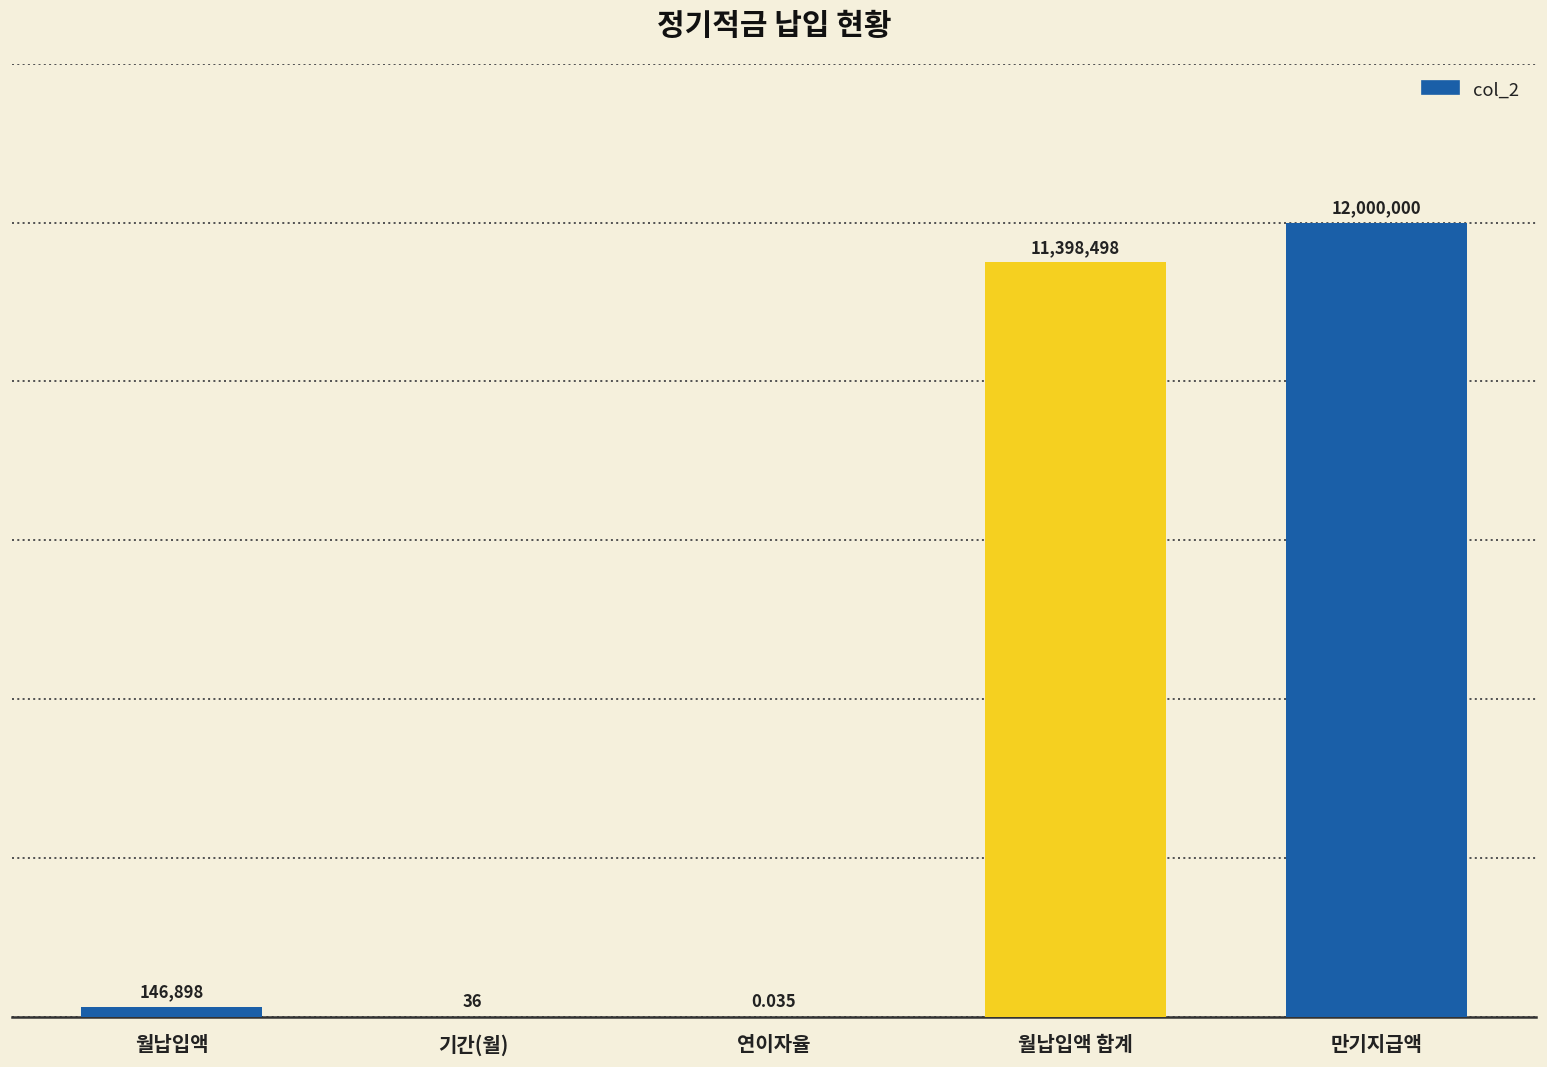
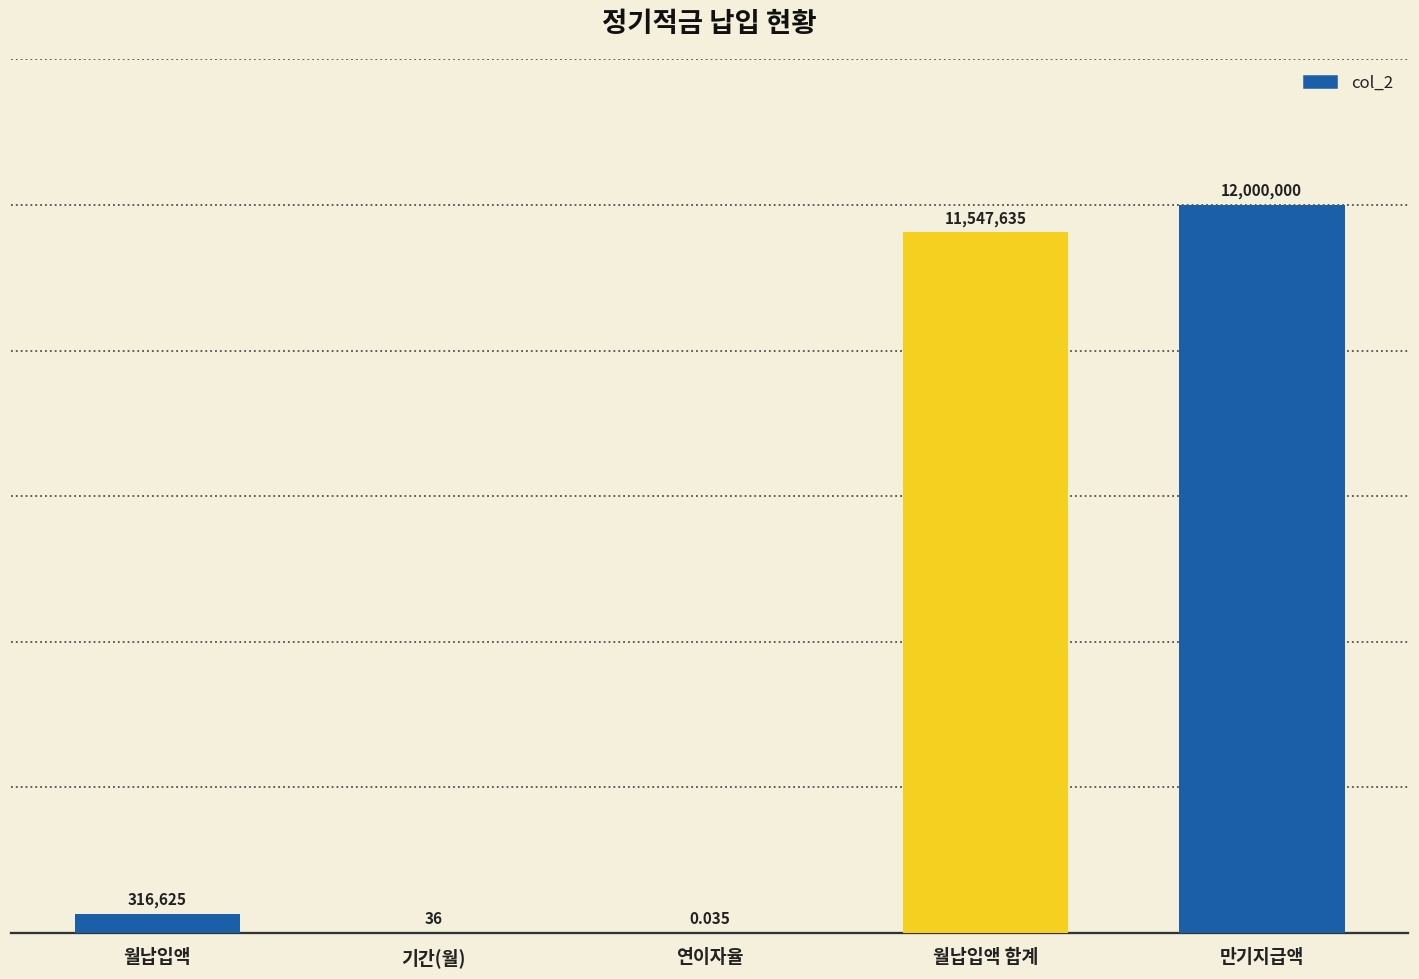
  {
-   "월납입액": "146,898",
-   "월납입액 합계": "11,398,498"
+   "월납입액": "316,625",
+   "월납입액 합계": "11,547,635"
  }
